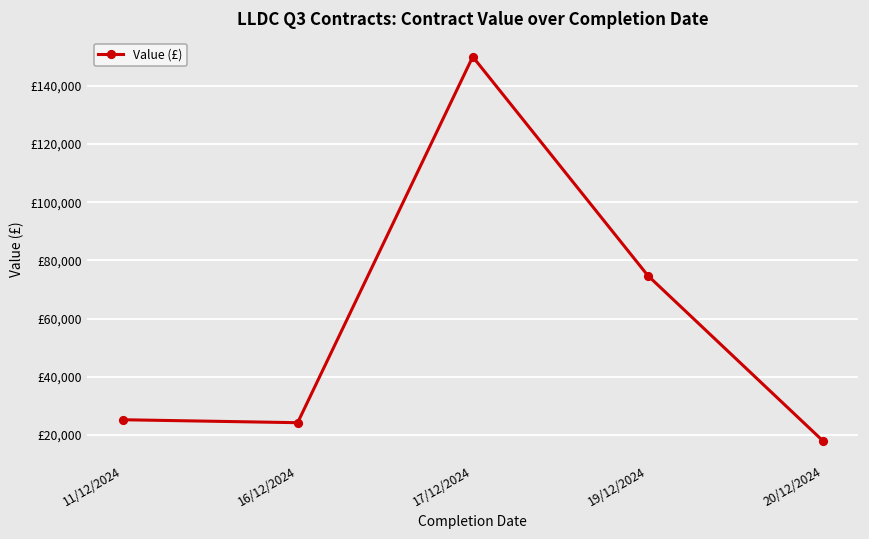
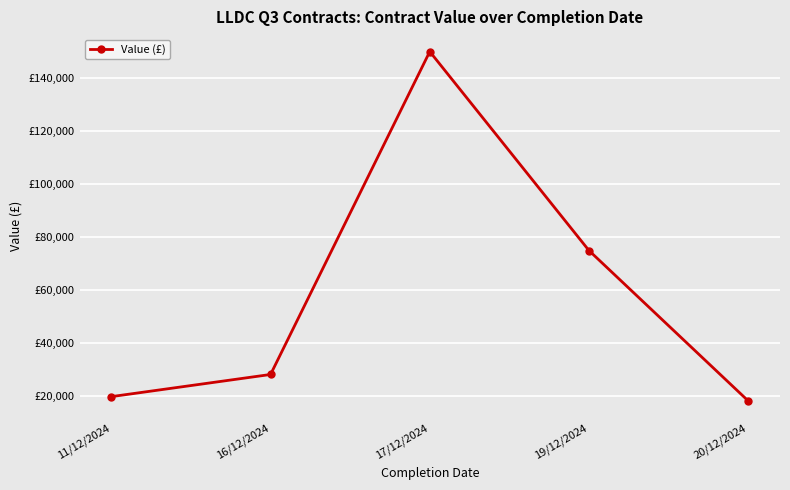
  {
-   "11/12/2024": "£25,000",
-   "16/12/2024": "£24,000",
+   "11/12/2024": "£20,000",
+   "16/12/2024": "£28,000",
    "17/12/2024": "£150,000",
    "19/12/2024": "£75,000",
    "20/12/2024": "£18,000"
  }
